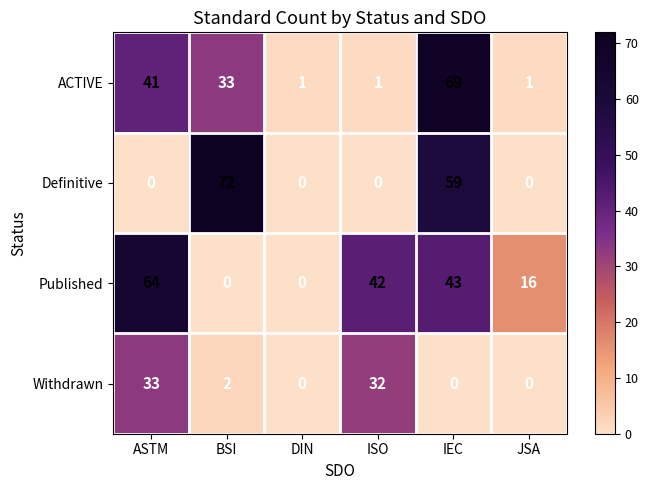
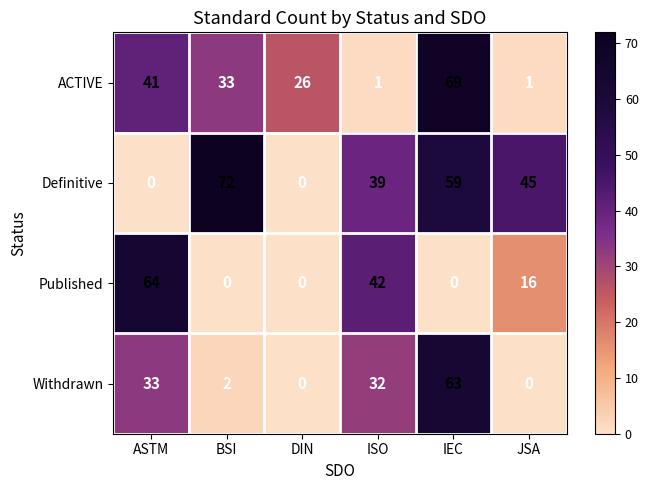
  {
    "ACTIVE": {
      "ASTM": 41,
      "BSI": 33,
-     "DIN": 1,
+     "DIN": 26,
      "ISO": 1,
      "JSA": 1
    },
    "Definitive": {
      "ASTM": 0,
      "DIN": 0,
-     "ISO": 0,
+     "ISO": 39,
      "IEC": 59,
-     "JSA": 0
+     "JSA": 45
    },
    "Published": {
      "ASTM": 64,
      "BSI": 0,
      "DIN": 0,
      "ISO": 42,
-     "IEC": 43,
+     "IEC": 0,
      "JSA": 16
    },
    "Withdrawn": {
      "ASTM": 33,
      "BSI": 2,
      "DIN": 0,
      "ISO": 32,
-     "IEC": 0,
+     "IEC": 63,
      "JSA": 0
    }
  }
